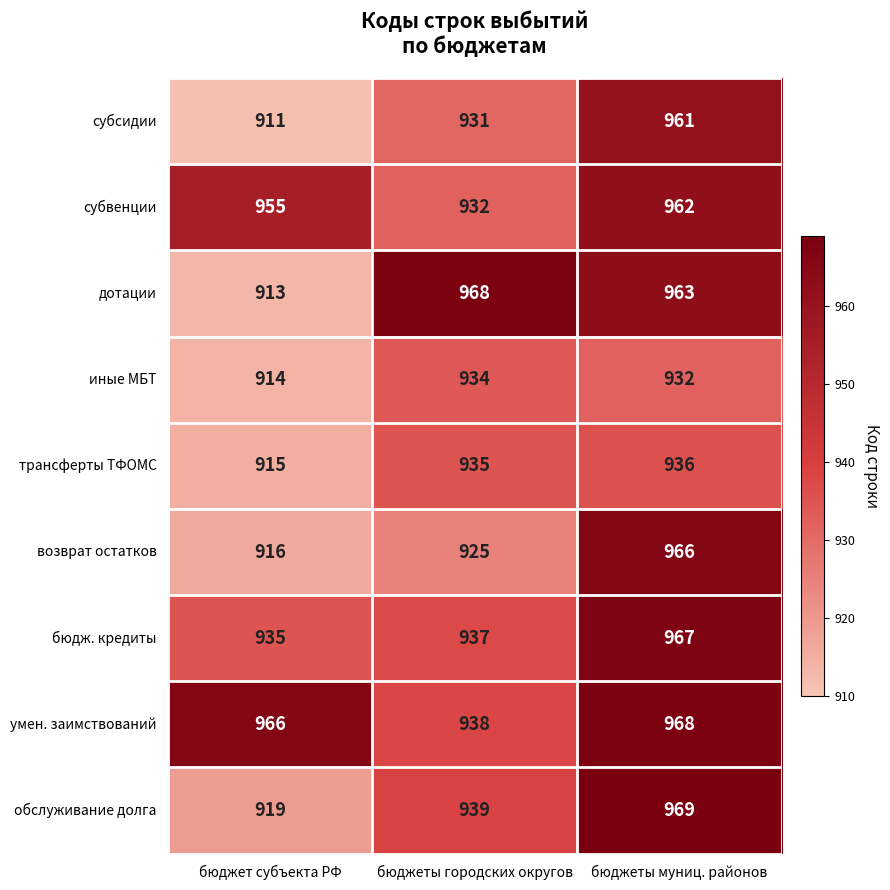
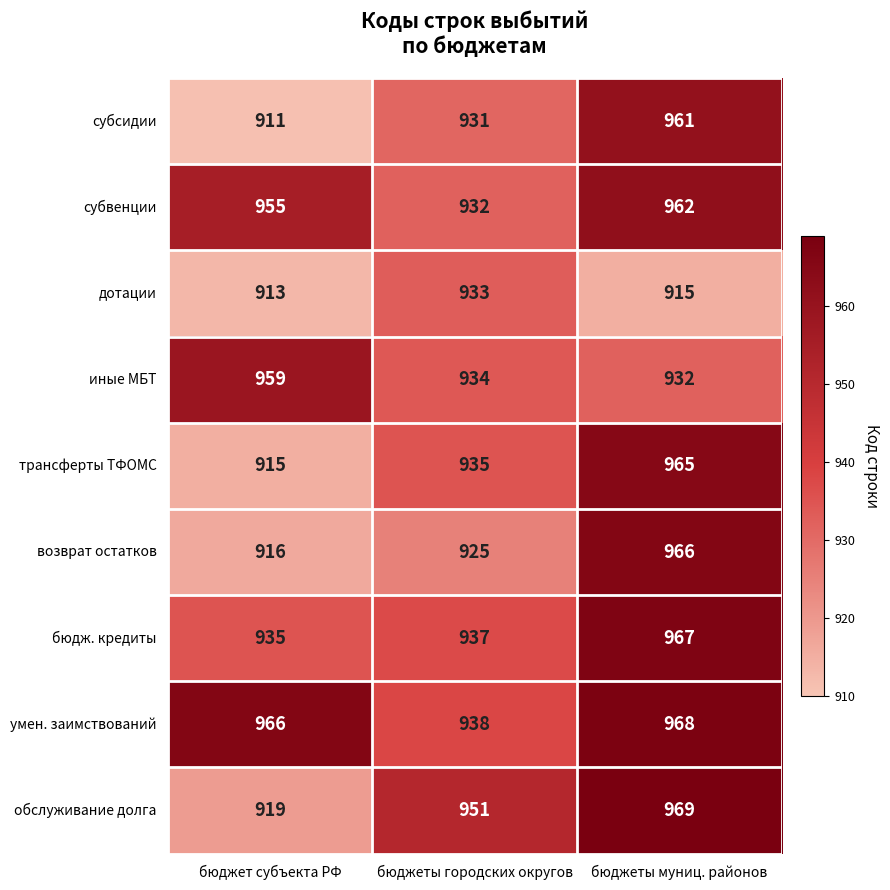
  {
    "субсидии": {
      "бюджет субъекта РФ": 911,
      "бюджеты городских округов": 931,
      "бюджеты муниц. районов": 961
    },
    "субвенции": {
      "бюджет субъекта РФ": 955,
      "бюджеты городских округов": 932,
      "бюджеты муниц. районов": 962
    },
    "дотации": {
      "бюджет субъекта РФ": 913,
-     "бюджеты городских округов": 968,
-     "бюджеты муниц. районов": 963
+     "бюджеты городских округов": 933,
+     "бюджеты муниц. районов": 915
    },
    "иные МБТ": {
-     "бюджет субъекта РФ": 914,
+     "бюджет субъекта РФ": 959,
      "бюджеты городских округов": 934,
      "бюджеты муниц. районов": 932
    },
    "трансферты ТФОМС": {
      "бюджет субъекта РФ": 915,
      "бюджеты городских округов": 935,
-     "бюджеты муниц. районов": 936
+     "бюджеты муниц. районов": 965
    },
    "возврат остатков": {
      "бюджет субъекта РФ": 916,
      "бюджеты городских округов": 925,
      "бюджеты муниц. районов": 966
    },
    "бюдж. кредиты": {
      "бюджет субъекта РФ": 935,
      "бюджеты городских округов": 937,
      "бюджеты муниц. районов": 967
    },
    "умен. заимствований": {
      "бюджет субъекта РФ": 966,
      "бюджеты городских округов": 938,
      "бюджеты муниц. районов": 968
    },
    "обслуживание долга": {
      "бюджет субъекта РФ": 919,
-     "бюджеты городских округов": 939,
+     "бюджеты городских округов": 951,
      "бюджеты муниц. районов": 969
    }
  }
